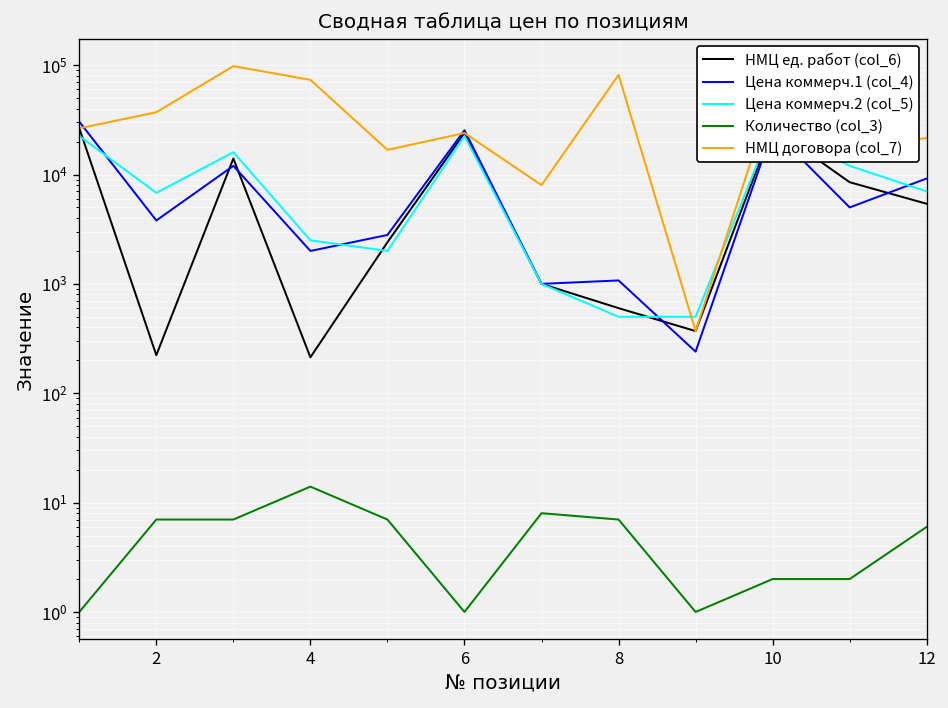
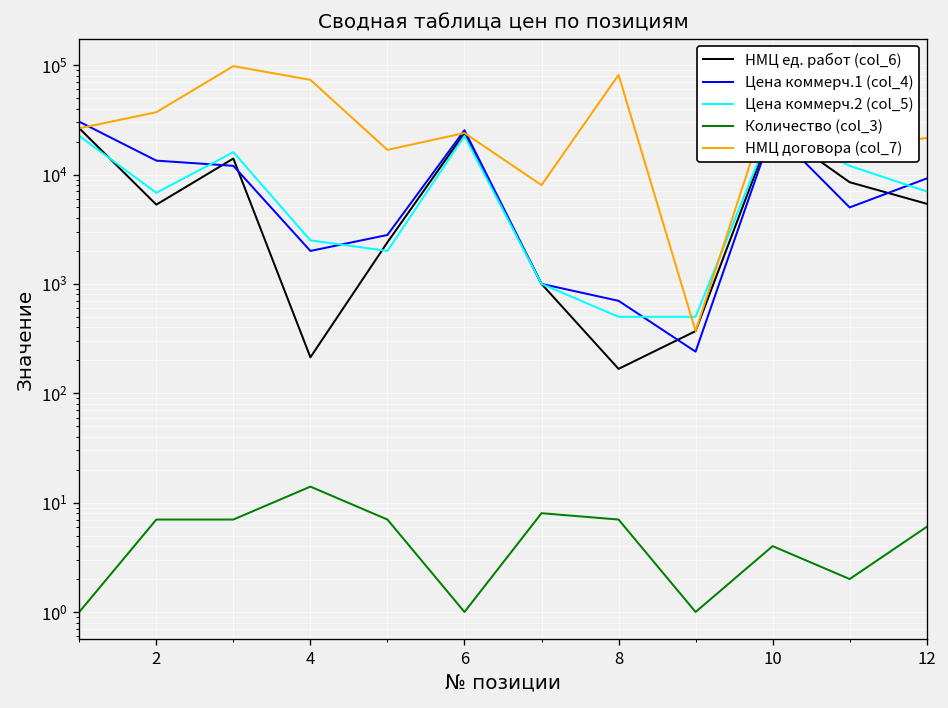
  {
    "НМЦ ед. работ (col_6)": {
-     "2": 220,
+     "2": 5000,
      "4": 210,
-     "8": 600,
+     "8": 170,
      "12": 5000
    },
    "Цена коммерч.1 (col_4)": {
-     "2": 3800,
+     "2": 13000,
      "4": 2000,
-     "8": 1100,
+     "8": 700,
      "12": 9000
    },
    "Цена коммерч.2 (col_5)": {
      "2": 7000,
      "4": 2500,
      "8": 500,
      "12": 7000
    },
    "Количество (col_3)": {
      "2": 7,
      "4": 14,
      "6": 1,
      "8": 7,
-     "10": 2,
+     "10": 4,
      "12": 6
    },
    "НМЦ договора (col_7)": {
      "2": 37000,
      "4": 70000,
      "8": 80000,
      "12": 22000
    }
  }
